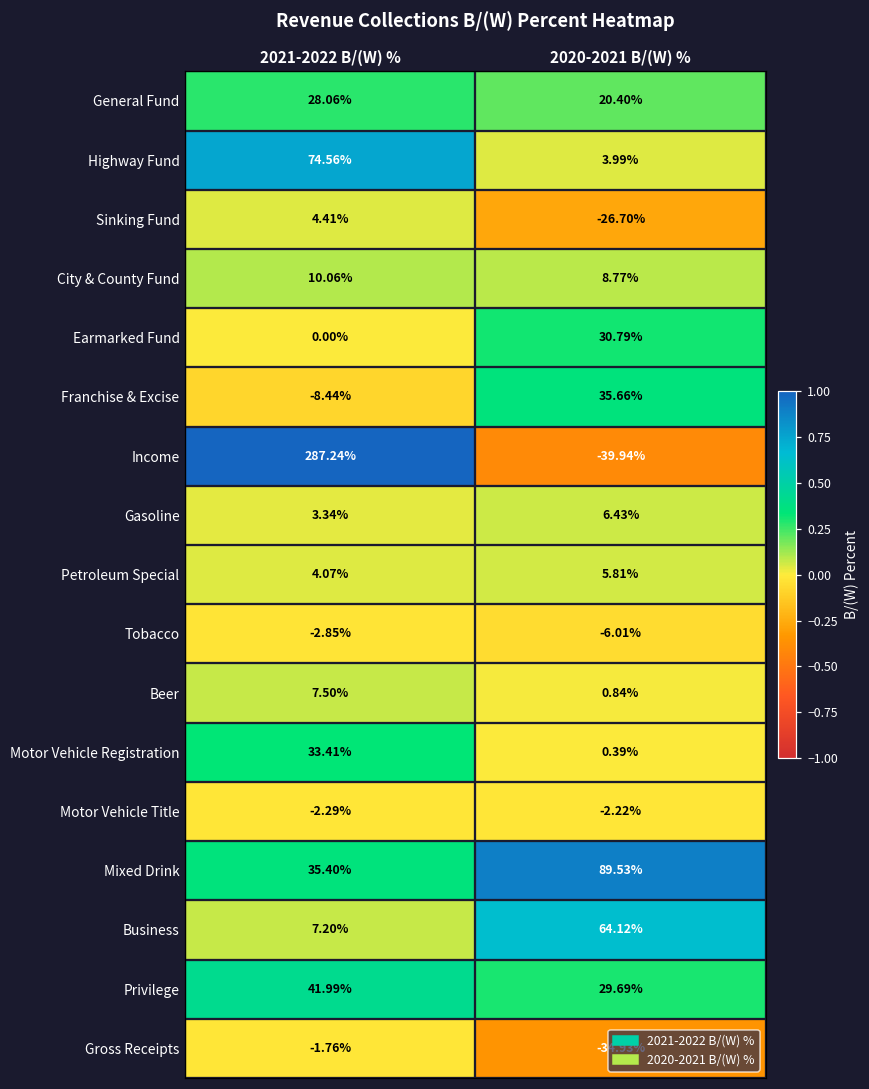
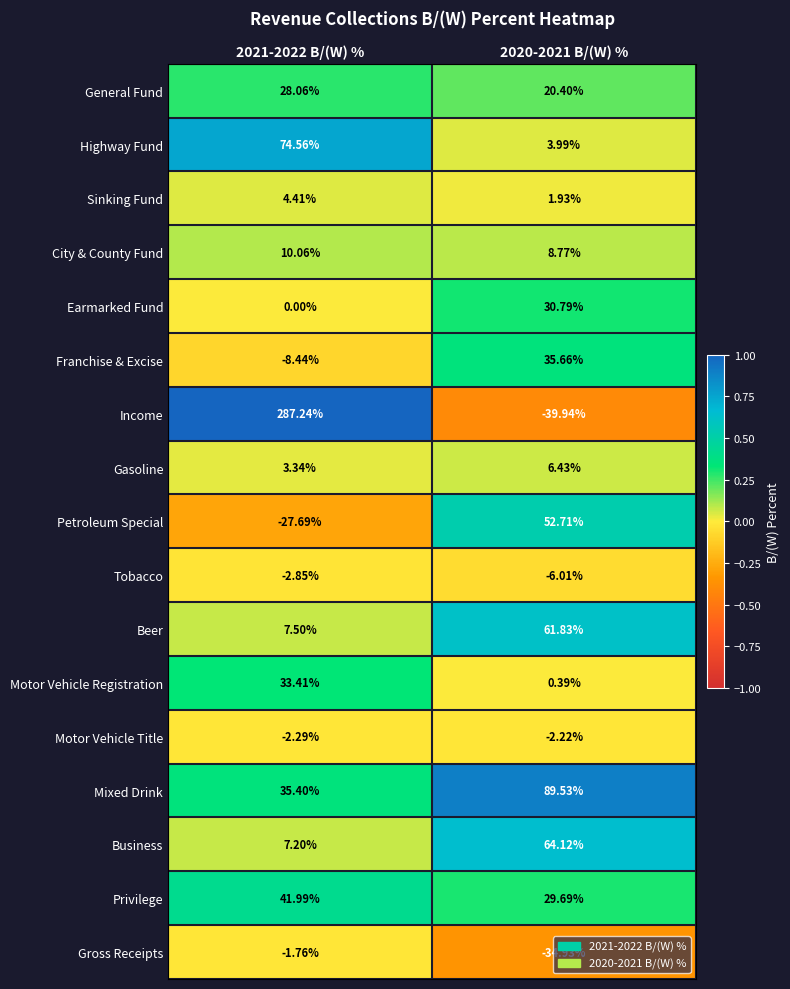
  {
    "General Fund": {
      "2021-2022 B/(W) %": "28.06%",
      "2020-2021 B/(W) %": "20.40%"
    },
    "Highway Fund": {
      "2021-2022 B/(W) %": "74.56%",
      "2020-2021 B/(W) %": "3.99%"
    },
    "Sinking Fund": {
      "2021-2022 B/(W) %": "4.41%",
-     "2020-2021 B/(W) %": "-26.70%"
+     "2020-2021 B/(W) %": "1.93%"
    },
    "City & County Fund": {
      "2021-2022 B/(W) %": "10.06%",
      "2020-2021 B/(W) %": "8.77%"
    },
    "Earmarked Fund": {
      "2021-2022 B/(W) %": "0.00%",
      "2020-2021 B/(W) %": "30.79%"
    },
    "Franchise & Excise": {
      "2021-2022 B/(W) %": "-8.44%",
      "2020-2021 B/(W) %": "35.66%"
    },
    "Income": {
      "2021-2022 B/(W) %": "287.24%",
      "2020-2021 B/(W) %": "-39.94%"
    },
    "Gasoline": {
      "2021-2022 B/(W) %": "3.34%",
      "2020-2021 B/(W) %": "6.43%"
    },
    "Petroleum Special": {
-     "2021-2022 B/(W) %": "4.07%",
-     "2020-2021 B/(W) %": "5.81%"
+     "2021-2022 B/(W) %": "-27.69%",
+     "2020-2021 B/(W) %": "52.71%"
    },
    "Tobacco": {
      "2021-2022 B/(W) %": "-2.85%",
      "2020-2021 B/(W) %": "-6.01%"
    },
    "Beer": {
      "2021-2022 B/(W) %": "7.50%",
-     "2020-2021 B/(W) %": "0.84%"
+     "2020-2021 B/(W) %": "61.83%"
    },
    "Motor Vehicle Registration": {
      "2021-2022 B/(W) %": "33.41%",
      "2020-2021 B/(W) %": "0.39%"
    },
    "Motor Vehicle Title": {
      "2021-2022 B/(W) %": "-2.29%",
      "2020-2021 B/(W) %": "-2.22%"
    },
    "Mixed Drink": {
      "2021-2022 B/(W) %": "35.40%",
      "2020-2021 B/(W) %": "89.53%"
    },
    "Business": {
      "2021-2022 B/(W) %": "7.20%",
      "2020-2021 B/(W) %": "64.12%"
    },
    "Privilege": {
      "2021-2022 B/(W) %": "41.99%",
      "2020-2021 B/(W) %": "29.69%"
    },
    "Gross Receipts": {
      "2021-2022 B/(W) %": "-1.76%"
    }
  }
